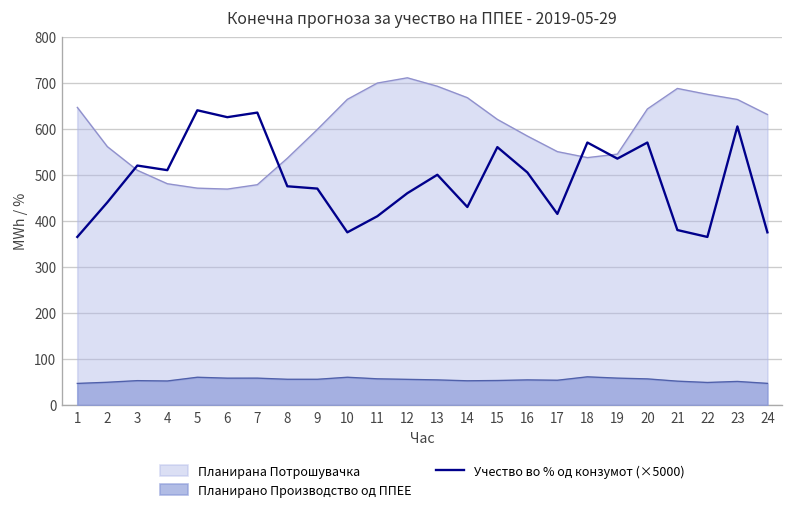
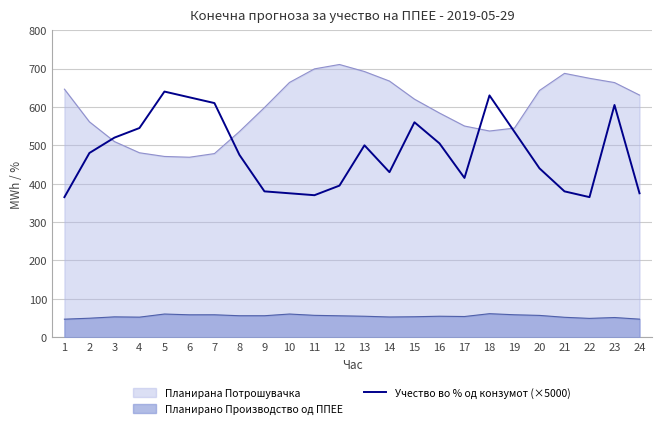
  {
    "Учество во % од конзумот (×5000)": {
      "1": 370,
-     "2": 440,
+     "2": 480,
      "3": 520,
-     "4": 510,
+     "4": 550,
      "5": 640,
      "6": 630,
-     "7": 640,
+     "7": 610,
      "8": 480,
-     "9": 470,
+     "9": 380,
      "10": 380,
-     "11": 410,
-     "12": 460,
+     "11": 370,
+     "12": 400,
      "13": 500,
      "14": 430,
      "15": 560,
      "16": 510,
      "17": 420,
-     "18": 570,
+     "18": 630,
      "19": 540,
-     "20": 570,
+     "20": 440,
      "21": 380,
      "22": 370,
      "23": 610,
      "24": 380
    }
  }
